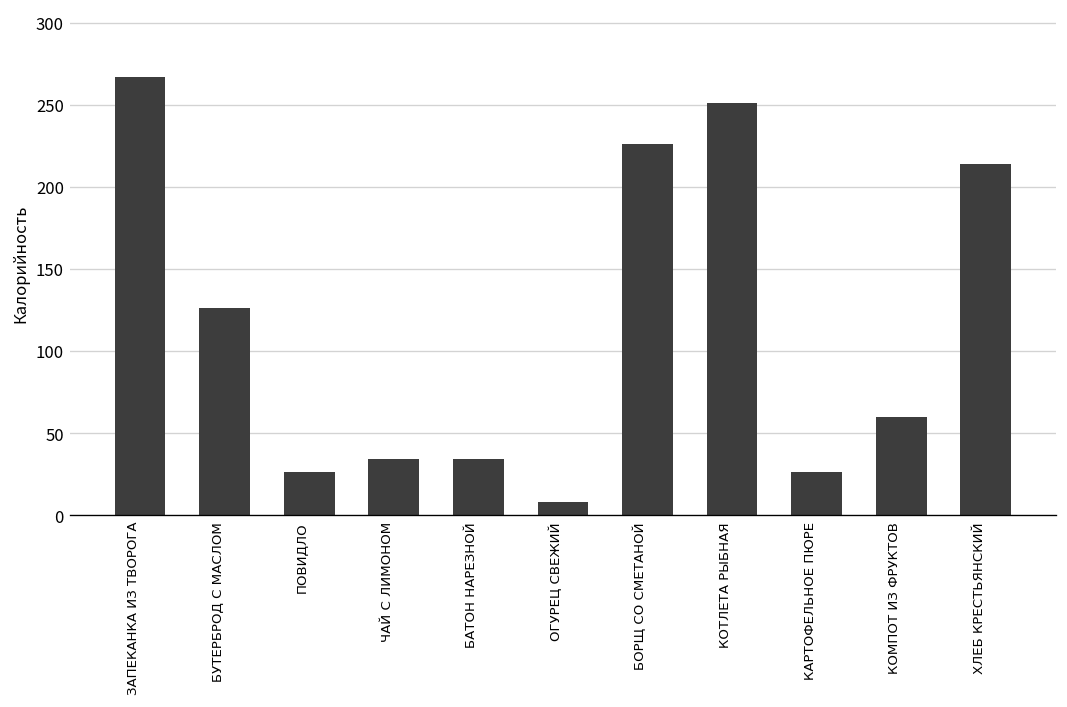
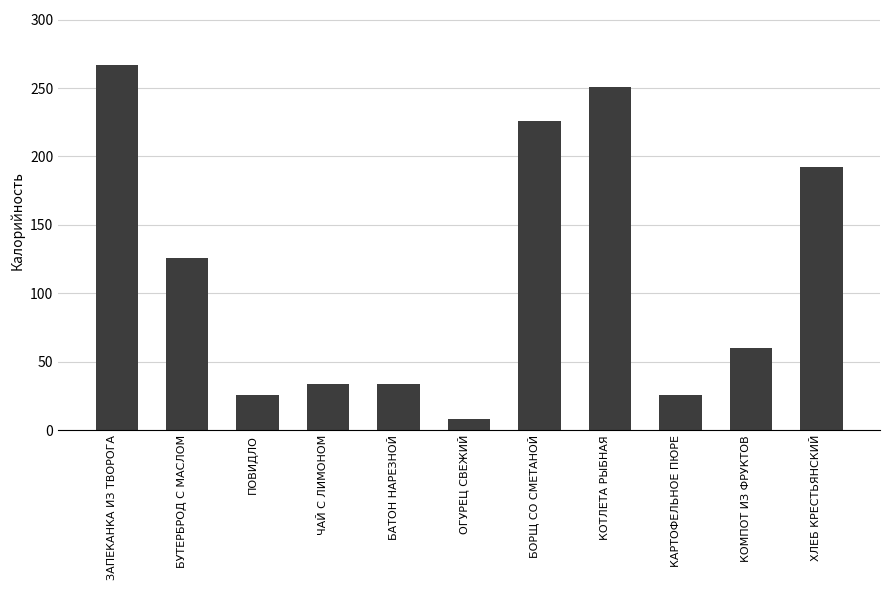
  {
    "ЗАПЕКАНКА ИЗ ТВОРОГА": 267,
    "БУТЕРБРОД С МАСЛОМ": 126,
    "ПОВИДЛО": 26,
    "ЧАЙ С ЛИМОНОМ": 34,
    "БАТОН НАРЕЗНОЙ": 34,
    "ОГУРЕЦ СВЕЖИЙ": 8,
    "БОРЩ СО СМЕТАНОЙ": 226,
    "КОТЛЕТА РЫБНАЯ": 251,
    "КАРТОФЕЛЬНОЕ ПЮРЕ": 26,
    "КОМПОТ ИЗ ФРУКТОВ": 60,
-   "ХЛЕБ КРЕСТЬЯНСКИЙ": 214
+   "ХЛЕБ КРЕСТЬЯНСКИЙ": 192
  }
